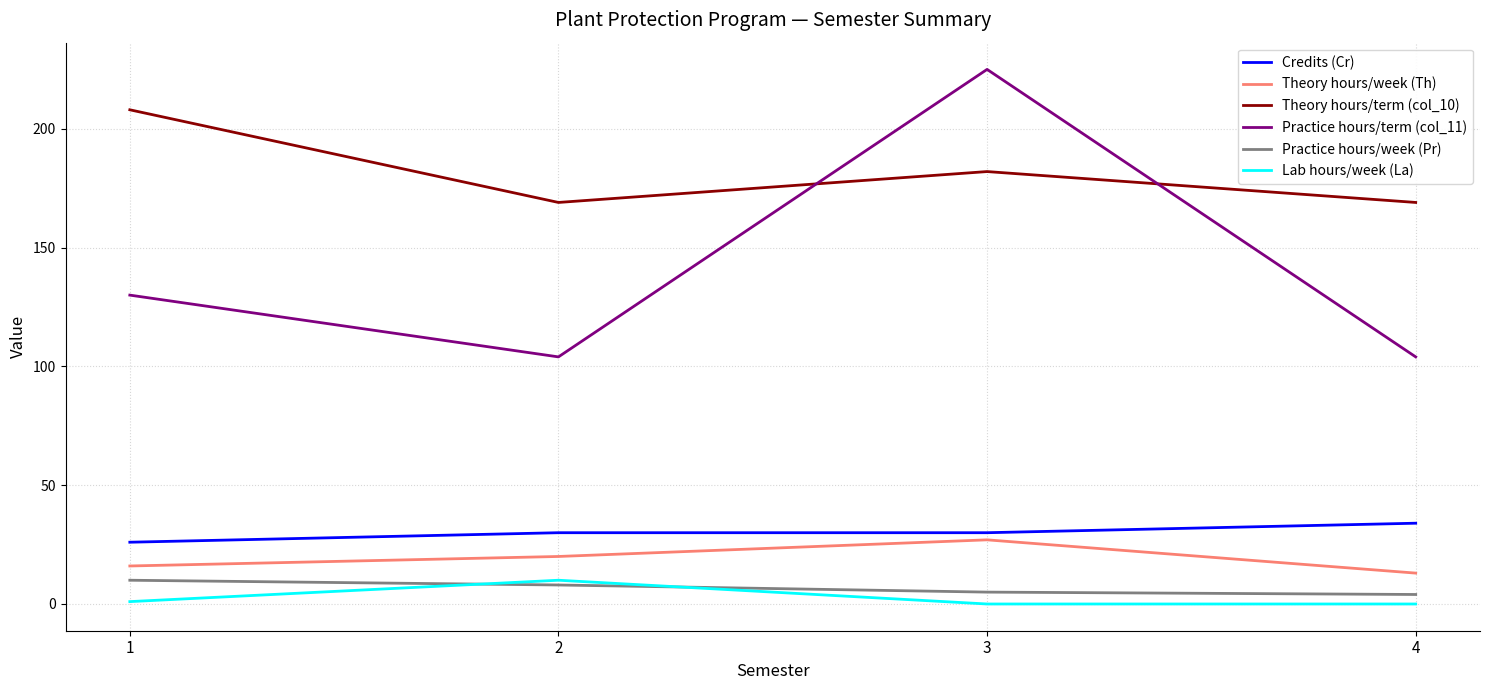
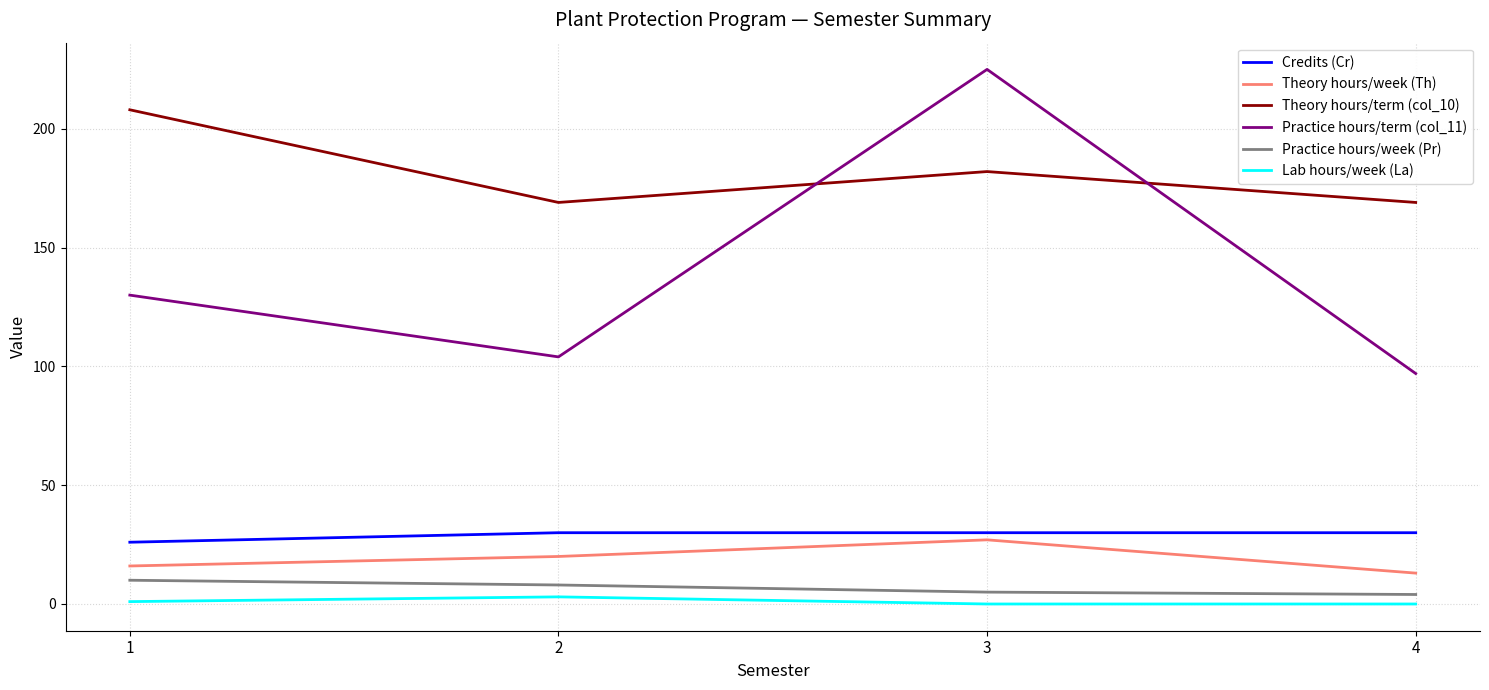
  {
    "Credits (Cr)": {
      "1": 26,
      "2": 30,
      "3": 30,
-     "4": 34
+     "4": 30
    },
    "Theory hours/week (Th)": {
      "1": 16,
      "2": 20,
      "3": 27,
      "4": 13
    },
    "Theory hours/term (col_10)": {
      "1": 208,
      "2": 169,
      "3": 182,
      "4": 169
    },
    "Practice hours/term (col_11)": {
      "1": 130,
      "2": 104,
      "3": 225,
-     "4": 104
+     "4": 97
    },
    "Practice hours/week (Pr)": {
      "1": 10,
      "2": 8,
      "3": 5,
      "4": 4
    },
    "Lab hours/week (La)": {
      "1": 1,
-     "2": 10,
+     "2": 3,
      "3": 0,
      "4": 0
    }
  }
